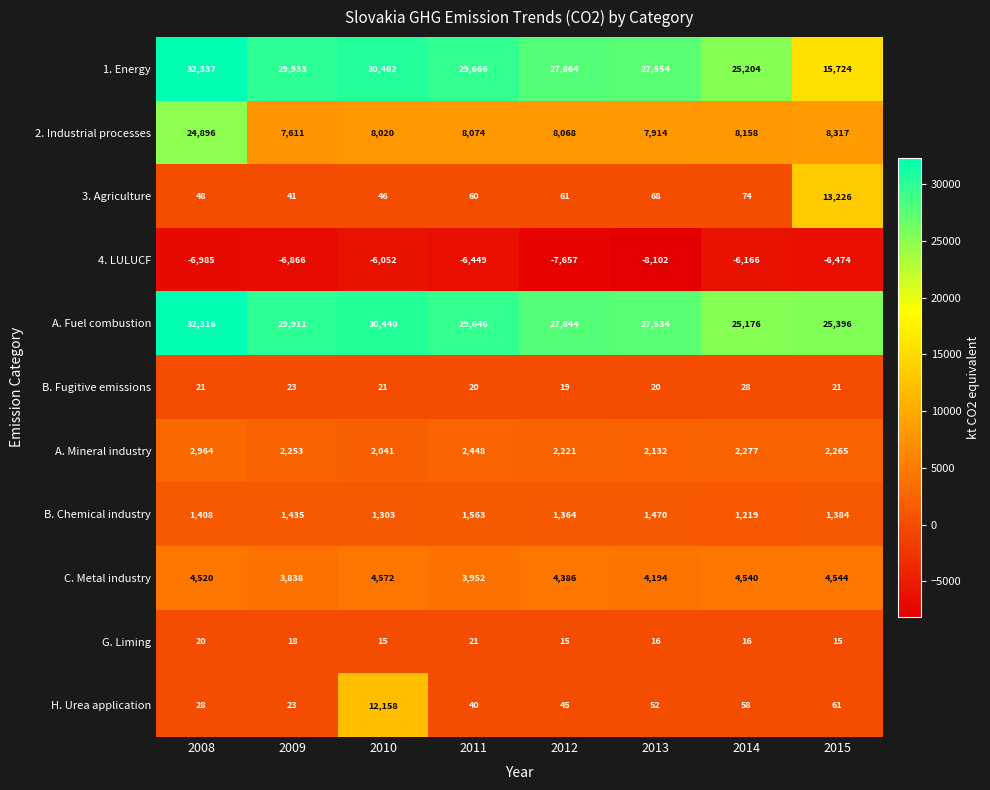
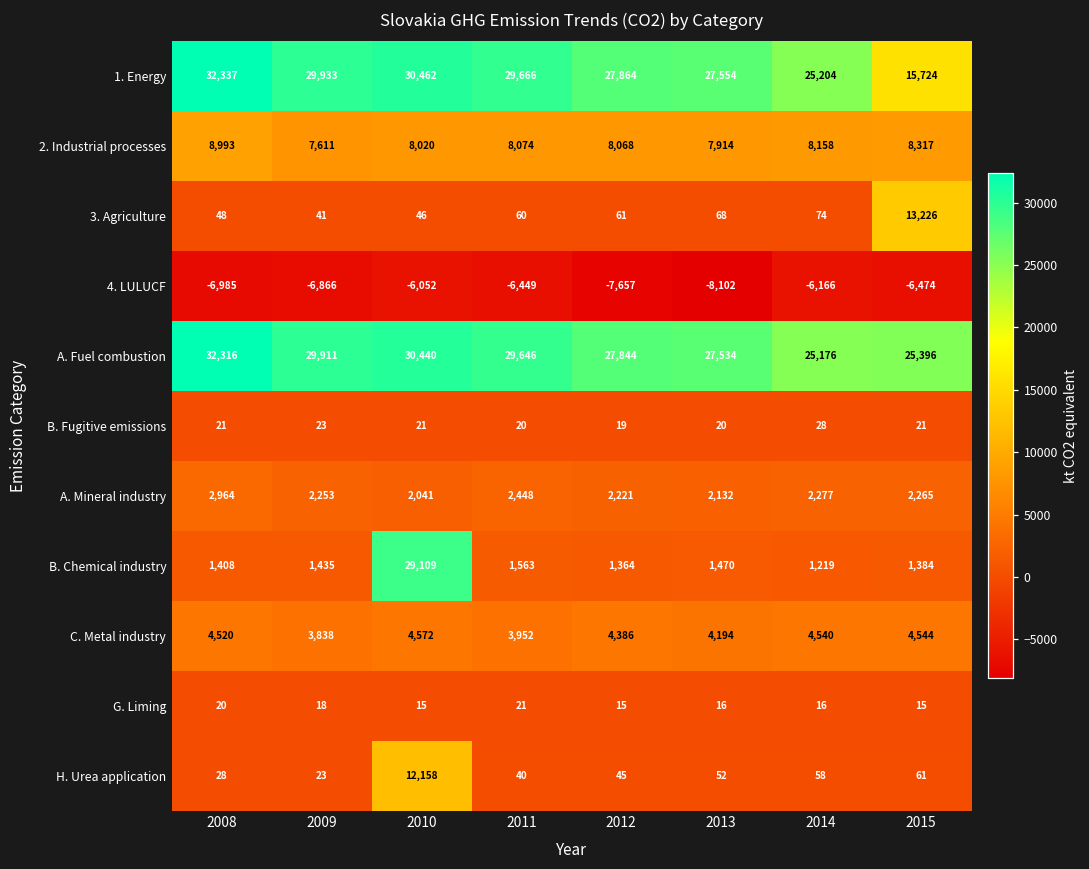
  {
    "1. Energy": {
      "2008": "32,337",
      "2009": "29,933",
      "2010": "30,462",
      "2011": "29,666",
      "2012": "27,864",
      "2013": "27,554",
      "2014": "25,204",
      "2015": "15,724"
    },
    "2. Industrial processes": {
-     "2008": "24,896",
+     "2008": "8,993",
      "2009": "7,611",
      "2010": "8,020",
      "2011": "8,074",
      "2012": "8,068",
      "2013": "7,914",
      "2014": "8,158",
      "2015": "8,317"
    },
    "3. Agriculture": {
      "2008": "48",
      "2009": "41",
      "2010": "46",
      "2011": "60",
      "2012": "61",
      "2013": "68",
      "2014": "74",
      "2015": "13,226"
    },
    "4. LULUCF": {
      "2008": "-6,985",
      "2009": "-6,866",
      "2010": "-6,052",
      "2011": "-6,449",
      "2012": "-7,657",
      "2013": "-8,102",
      "2014": "-6,166",
      "2015": "-6,474"
    },
    "A. Fuel combustion": {
      "2008": "32,316",
      "2009": "29,911",
      "2010": "30,440",
      "2011": "29,646",
      "2012": "27,844",
      "2013": "27,534",
      "2014": "25,176",
      "2015": "25,396"
    },
    "B. Fugitive emissions": {
      "2008": "21",
      "2009": "23",
      "2010": "21",
      "2011": "20",
      "2012": "19",
      "2013": "20",
      "2014": "28",
      "2015": "21"
    },
    "A. Mineral industry": {
      "2008": "2,964",
      "2009": "2,253",
      "2010": "2,041",
      "2011": "2,448",
      "2012": "2,221",
      "2013": "2,132",
      "2014": "2,277",
      "2015": "2,265"
    },
    "B. Chemical industry": {
      "2008": "1,408",
      "2009": "1,435",
-     "2010": "1,303",
+     "2010": "29,109",
      "2011": "1,563",
      "2012": "1,364",
      "2013": "1,470",
      "2014": "1,219",
      "2015": "1,384"
    },
    "C. Metal industry": {
      "2008": "4,520",
      "2009": "3,838",
      "2010": "4,572",
      "2011": "3,952",
      "2012": "4,386",
      "2013": "4,194",
      "2014": "4,540",
      "2015": "4,544"
    },
    "G. Liming": {
      "2008": "20",
      "2009": "18",
      "2010": "15",
      "2011": "21",
      "2012": "15",
      "2013": "16",
      "2014": "16",
      "2015": "15"
    },
    "H. Urea application": {
      "2008": "28",
      "2009": "23",
      "2010": "12,158",
      "2011": "40",
      "2012": "45",
      "2013": "52",
      "2014": "58",
      "2015": "61"
    }
  }
